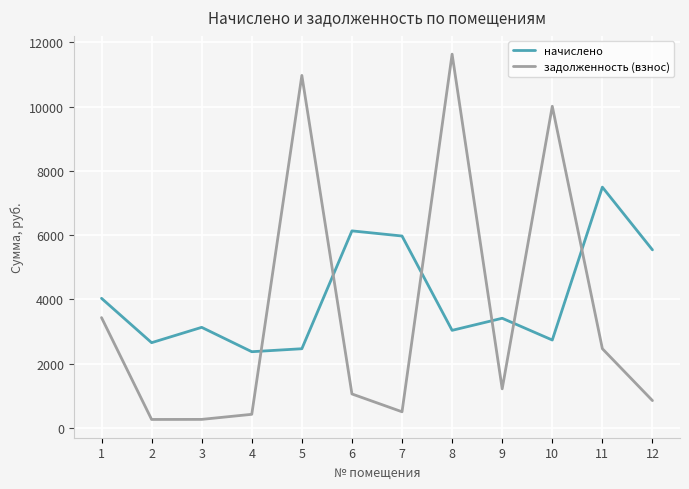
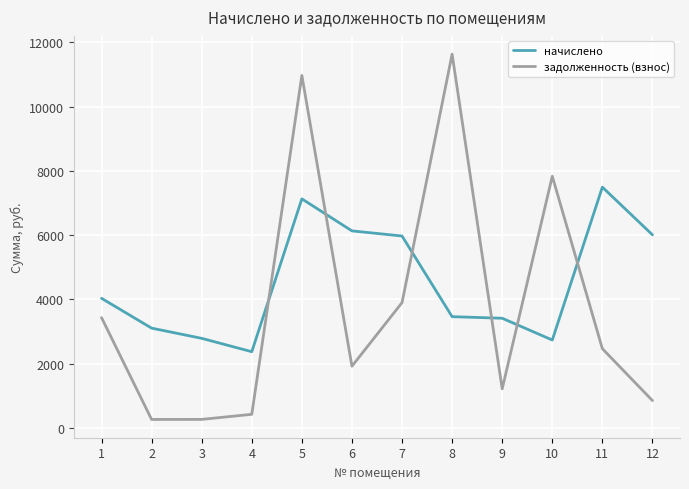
  {
    "начислено": {
      "1": 4000,
-     "2": 2600,
-     "3": 3100,
+     "2": 3100,
+     "3": 2800,
      "4": 2400,
-     "5": 2500,
+     "5": 7100,
      "6": 6100,
      "7": 6000,
-     "8": 3000,
+     "8": 3500,
      "9": 3400,
      "10": 2700,
      "11": 7500,
-     "12": 5500
+     "12": 6000
    },
    "задолженность (взнос)": {
      "1": 3400,
      "2": 300,
      "3": 300,
      "4": 400,
      "5": 11000,
-     "6": 1100,
-     "7": 500,
+     "6": 1900,
+     "7": 3900,
      "8": 11600,
      "9": 1200,
-     "10": 10000,
+     "10": 7800,
      "11": 2500,
      "12": 800
    }
  }
